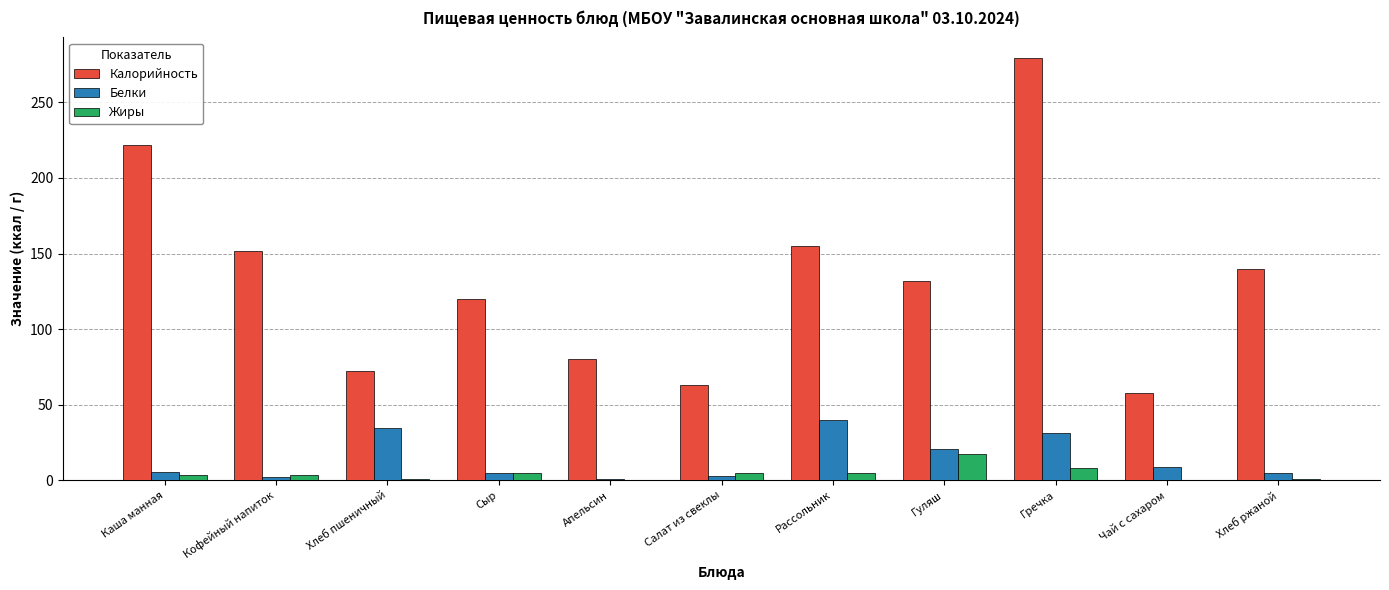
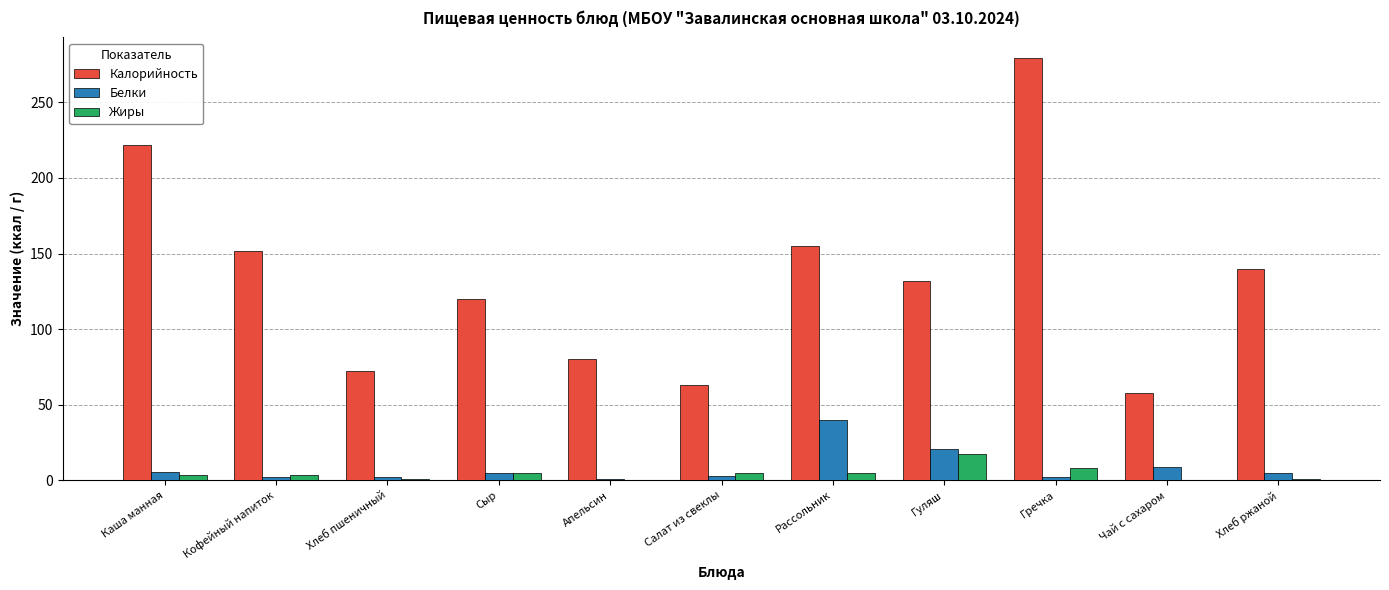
  {
    "Калорийность": {
      "Каша манная": 222,
      "Кофейный напиток": 152,
      "Хлеб пшеничный": 72,
      "Сыр": 120,
      "Апельсин": 80,
      "Салат из свеклы": 63,
      "Рассольник": 155,
      "Гуляш": 132,
      "Гречка": 279,
      "Чай с сахаром": 58,
      "Хлеб ржаной": 140
    },
    "Белки": {
      "Каша манная": 6,
      "Кофейный напиток": 3,
-     "Хлеб пшеничный": 35,
+     "Хлеб пшеничный": 2,
      "Сыр": 5,
      "Салат из свеклы": 3,
      "Рассольник": 40,
      "Гуляш": 21,
-     "Гречка": 31,
+     "Гречка": 2,
      "Чай с сахаром": 9,
      "Хлеб ржаной": 5
    },
    "Жиры": {
      "Каша манная": 3,
      "Кофейный напиток": 4,
      "Сыр": 5,
      "Апельсин": 0,
      "Салат из свеклы": 5,
      "Рассольник": 5,
      "Гуляш": 17,
      "Гречка": 8,
      "Чай с сахаром": 0
    }
  }
